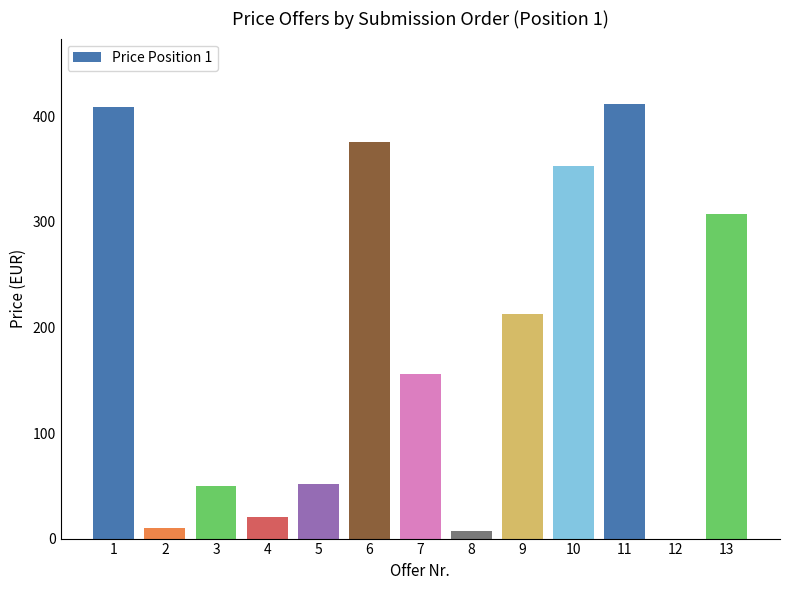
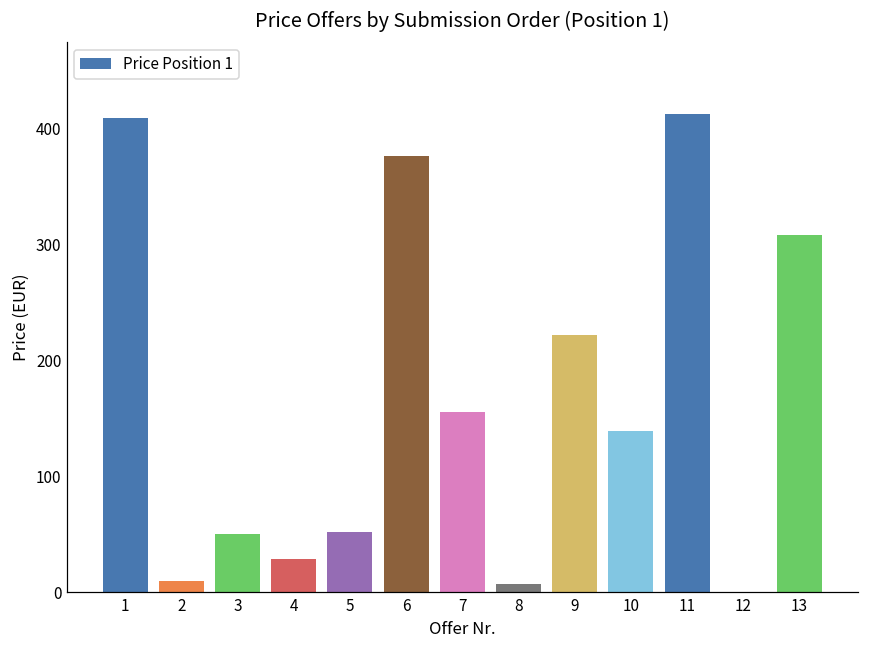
  {
    "1": 409,
    "2": 10,
    "3": 50,
-   "4": 20,
+   "4": 29,
    "5": 52,
    "6": 376,
    "7": 156,
    "8": 7,
-   "9": 213,
-   "10": 353,
+   "9": 222,
+   "10": 139,
    "11": 412,
    "12": 0,
    "13": 308
  }
